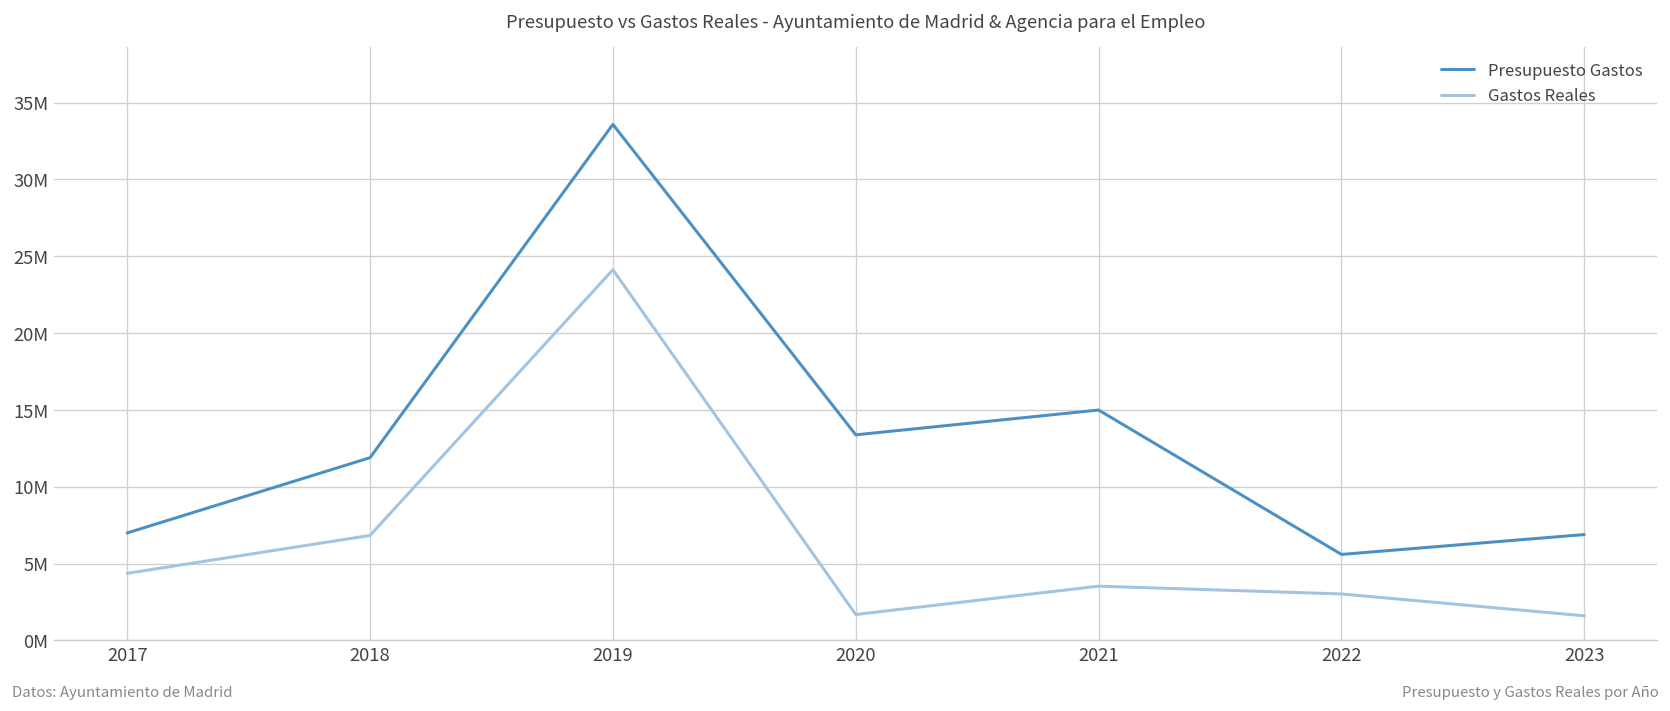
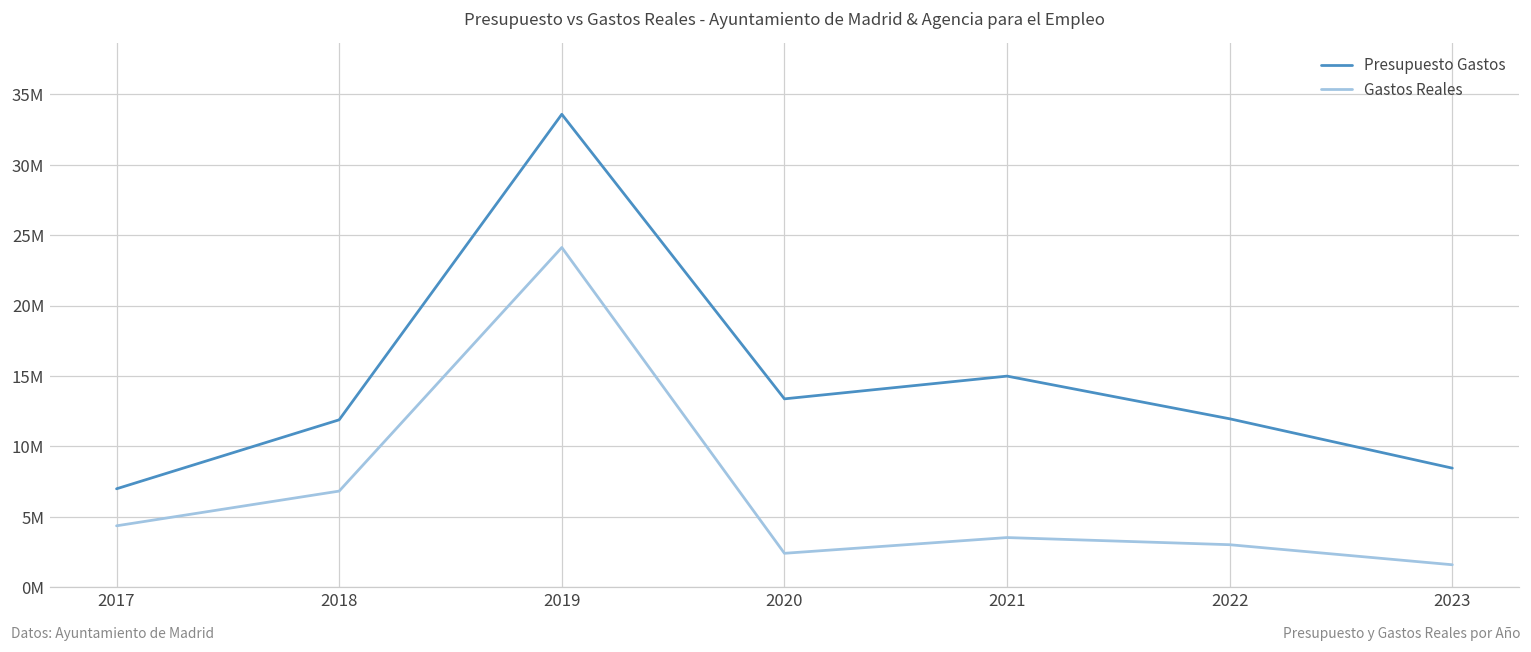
  {
    "Presupuesto Gastos": {
      "2017": 7000000,
      "2018": 11900000,
      "2019": 33600000,
      "2020": 13400000,
      "2021": 15000000,
-     "2022": 5600000,
-     "2023": 6900000
+     "2022": 12000000,
+     "2023": 8500000
    },
    "Gastos Reales": {
      "2017": 4400000,
      "2018": 6800000,
      "2019": 24100000,
-     "2020": 1700000,
+     "2020": 2400000,
      "2021": 3500000,
      "2022": 3000000,
      "2023": 1600000
    }
  }
